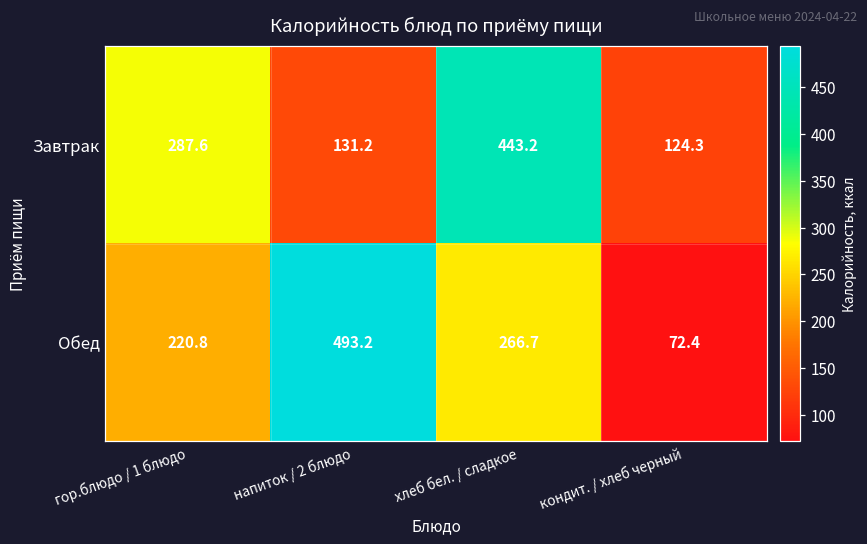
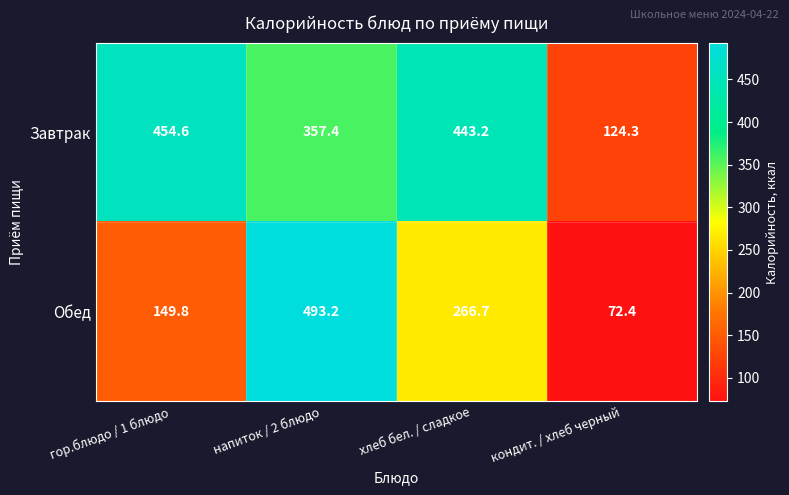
  {
    "Завтрак": {
-     "гор.блюдо / 1 блюдо": 287.6,
-     "напиток / 2 блюдо": 131.2,
+     "гор.блюдо / 1 блюдо": 454.6,
+     "напиток / 2 блюдо": 357.4,
      "хлеб бел. / сладкое": 443.2,
      "кондит. / хлеб черный": 124.3
    },
    "Обед": {
-     "гор.блюдо / 1 блюдо": 220.8,
+     "гор.блюдо / 1 блюдо": 149.8,
      "напиток / 2 блюдо": 493.2,
      "хлеб бел. / сладкое": 266.7,
      "кондит. / хлеб черный": 72.4
    }
  }
